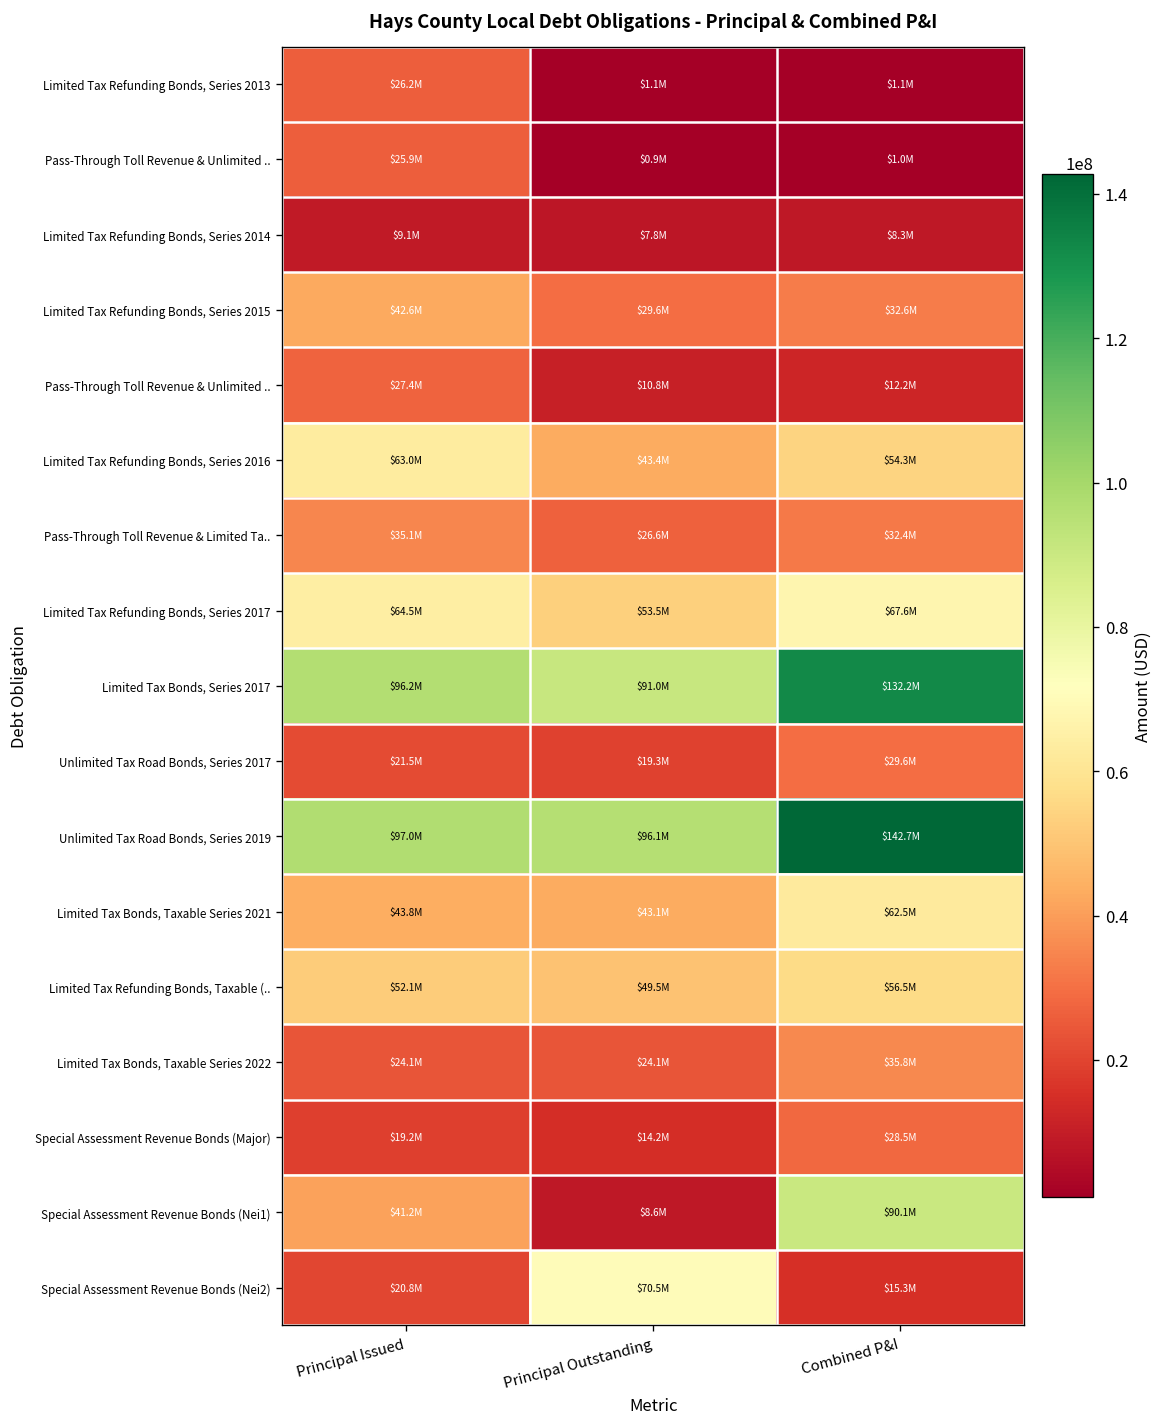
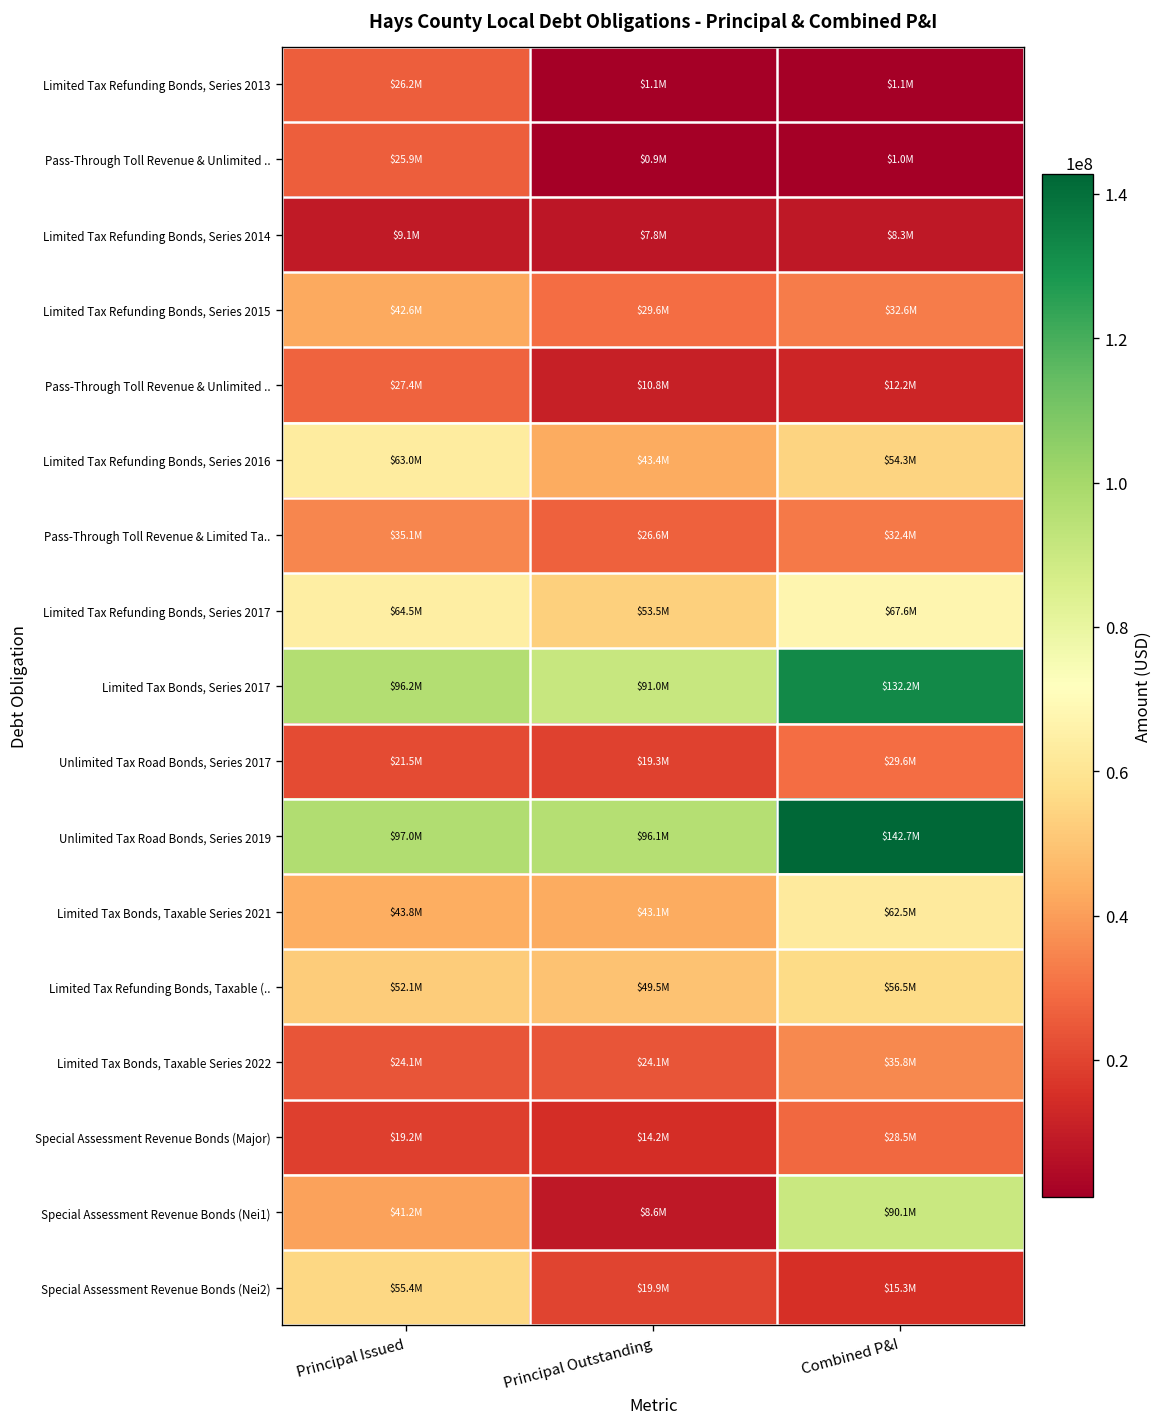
  {
    "Limited Tax Refunding Bonds, Series 2013": {
      "Principal Issued": "$26.2M",
      "Principal Outstanding": "$1.1M",
      "Combined P&I": "$1.1M"
    },
    "Limited Tax Refunding Bonds, Series 2014": {
      "Principal Issued": "$9.1M",
      "Principal Outstanding": "$7.8M",
      "Combined P&I": "$8.3M"
    },
    "Limited Tax Refunding Bonds, Series 2015": {
      "Principal Issued": "$42.6M",
      "Principal Outstanding": "$29.6M",
      "Combined P&I": "$32.6M"
    },
    "Limited Tax Refunding Bonds, Series 2016": {
      "Principal Issued": "$63.0M",
      "Principal Outstanding": "$43.4M",
      "Combined P&I": "$54.3M"
    },
    "Pass-Through Toll Revenue & Limited Ta..": {
      "Principal Issued": "$35.1M",
      "Principal Outstanding": "$26.6M",
      "Combined P&I": "$32.4M"
    },
    "Limited Tax Refunding Bonds, Series 2017": {
      "Principal Issued": "$64.5M",
      "Principal Outstanding": "$53.5M",
      "Combined P&I": "$67.6M"
    },
    "Limited Tax Bonds, Series 2017": {
      "Principal Issued": "$96.2M",
      "Principal Outstanding": "$91.0M",
      "Combined P&I": "$132.2M"
    },
    "Unlimited Tax Road Bonds, Series 2017": {
      "Principal Issued": "$21.5M",
      "Principal Outstanding": "$19.3M",
      "Combined P&I": "$29.6M"
    },
    "Unlimited Tax Road Bonds, Series 2019": {
      "Principal Issued": "$97.0M",
      "Principal Outstanding": "$96.1M",
      "Combined P&I": "$142.7M"
    },
    "Limited Tax Bonds, Taxable Series 2021": {
      "Principal Issued": "$43.8M",
      "Principal Outstanding": "$43.1M",
      "Combined P&I": "$62.5M"
    },
    "Limited Tax Refunding Bonds, Taxable (..": {
      "Principal Issued": "$52.1M",
      "Principal Outstanding": "$49.5M",
      "Combined P&I": "$56.5M"
    },
    "Limited Tax Bonds, Taxable Series 2022": {
      "Principal Issued": "$24.1M",
      "Principal Outstanding": "$24.1M",
      "Combined P&I": "$35.8M"
    },
    "Special Assessment Revenue Bonds (Major)": {
      "Principal Issued": "$19.2M",
      "Principal Outstanding": "$14.2M",
      "Combined P&I": "$28.5M"
    },
    "Special Assessment Revenue Bonds (Nei1)": {
      "Principal Issued": "$41.2M",
      "Principal Outstanding": "$8.6M",
      "Combined P&I": "$90.1M"
    },
    "Special Assessment Revenue Bonds (Nei2)": {
-     "Principal Issued": "$20.8M",
-     "Principal Outstanding": "$70.5M",
+     "Principal Issued": "$55.4M",
+     "Principal Outstanding": "$19.9M",
      "Combined P&I": "$15.3M"
    }
  }
